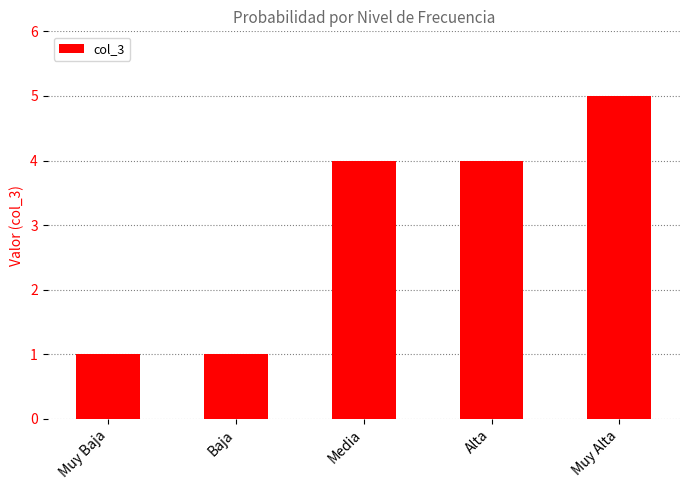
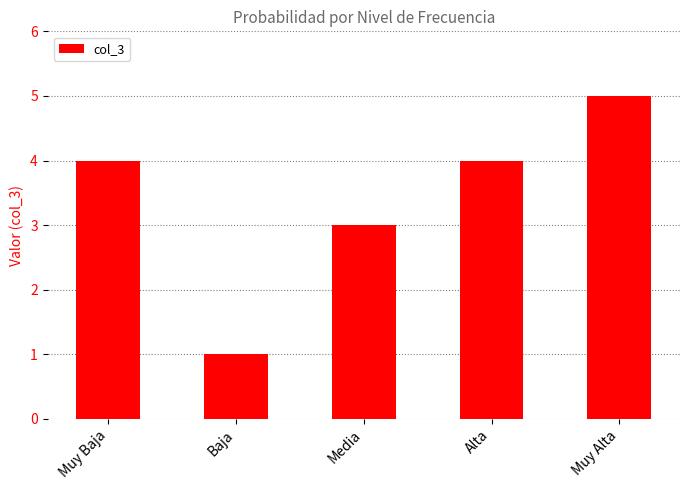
  {
-   "Muy Baja": 1,
+   "Muy Baja": 4,
    "Baja": 1,
-   "Media": 4,
+   "Media": 3,
    "Alta": 4,
    "Muy Alta": 5
  }
